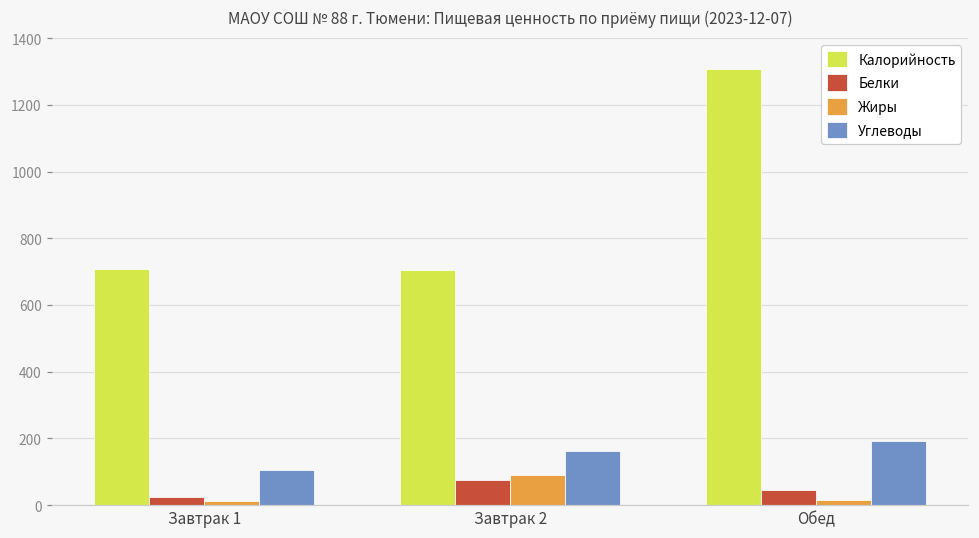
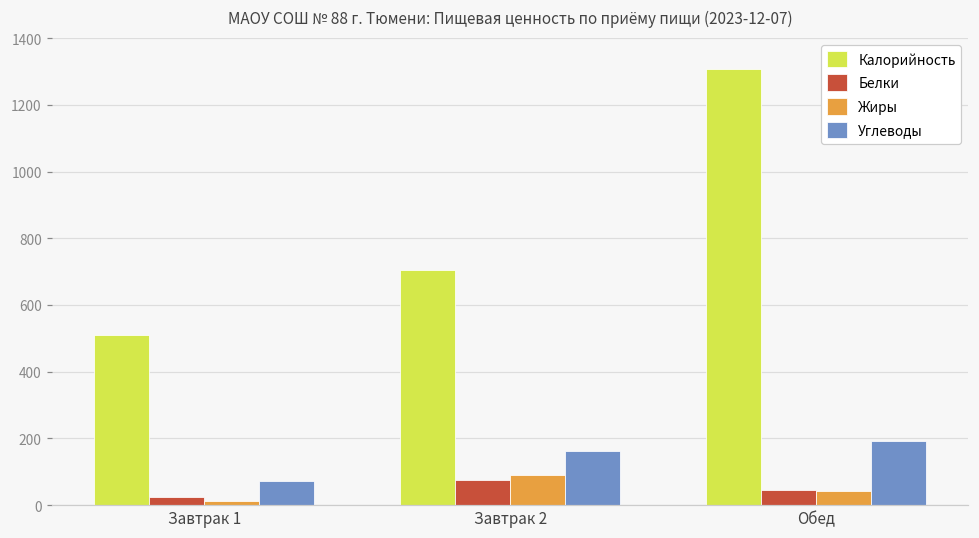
  {
    "Калорийность": {
-     "Завтрак 1": 710,
+     "Завтрак 1": 510,
      "Завтрак 2": 710,
      "Обед": 1310
    },
    "Белки": {
      "Завтрак 1": 20,
      "Завтрак 2": 80,
      "Обед": 50
    },
    "Жиры": {
      "Завтрак 1": 10,
      "Завтрак 2": 90,
-     "Обед": 10
+     "Обед": 40
    },
    "Углеводы": {
-     "Завтрак 1": 100,
+     "Завтрак 1": 70,
      "Завтрак 2": 160,
      "Обед": 190
    }
  }
